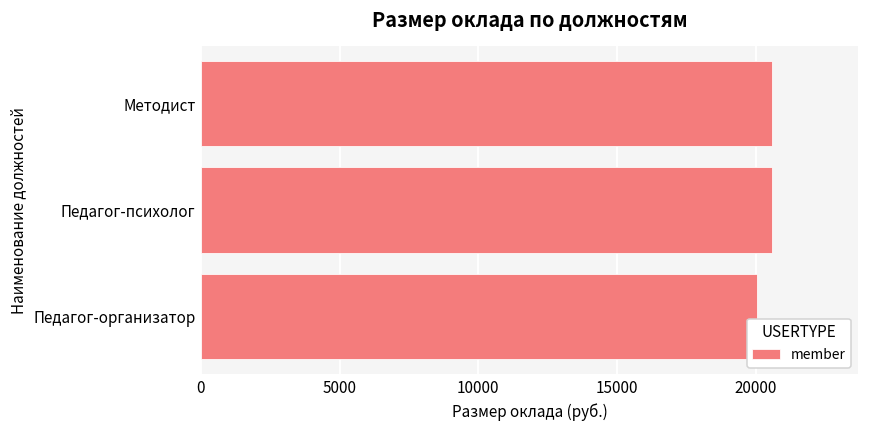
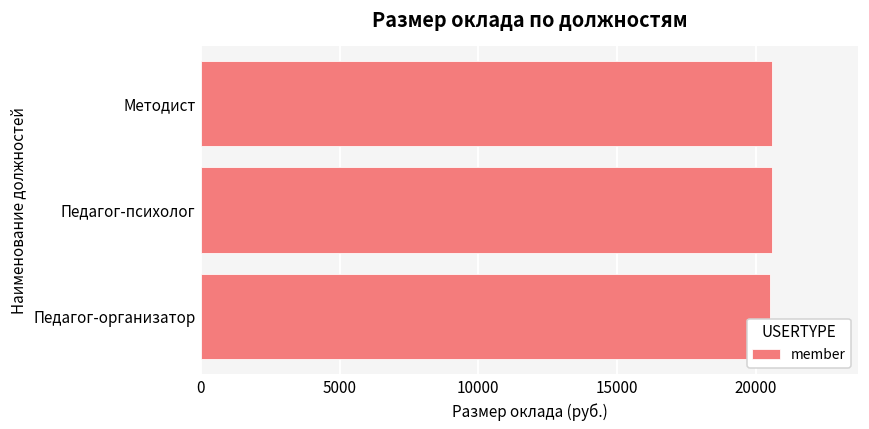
  {
    "Методист": 20600,
    "Педагог-психолог": 20600,
-   "Педагог-организатор": 20000
+   "Педагог-организатор": 20500
  }
